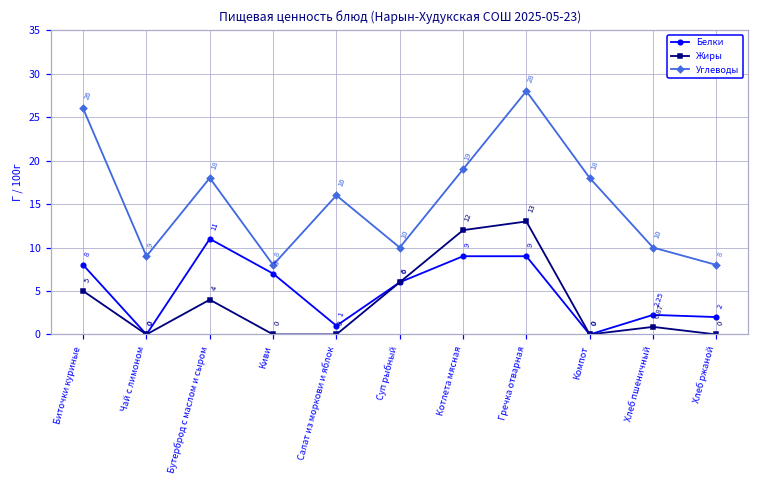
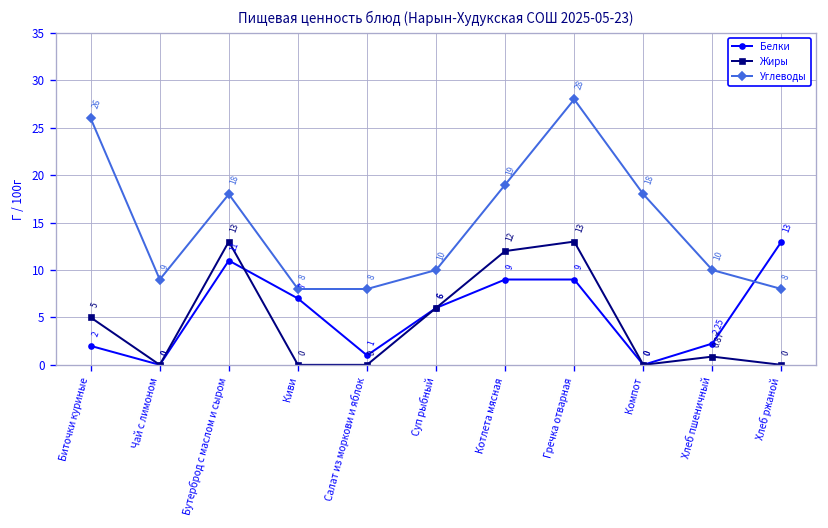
  {
    "Белки": {
-     "Биточки куриные": 8,
+     "Биточки куриные": 2,
      "Салат из моркови и яблок": 1,
      "Котлета мясная": 9,
      "Гречка отварная": 9,
-     "Хлеб ржаной": 2
+     "Хлеб ржаной": 13
    },
    "Жиры": {
      "Биточки куриные": 5,
-     "Бутерброд с маслом и сыром": 4,
+     "Бутерброд с маслом и сыром": 13,
      "Киви": 0,
      "Котлета мясная": 12,
      "Гречка отварная": 13,
      "Хлеб ржаной": 0
    },
    "Углеводы": {
      "Биточки куриные": 26,
      "Чай с лимоном": 9,
      "Бутерброд с маслом и сыром": 18,
      "Киви": 8,
-     "Салат из моркови и яблок": 16,
+     "Салат из моркови и яблок": 8,
      "Суп рыбный": 10,
      "Котлета мясная": 19,
      "Гречка отварная": 28,
      "Компот": 18,
      "Хлеб пшеничный": 10,
      "Хлеб ржаной": 8
    }
  }
